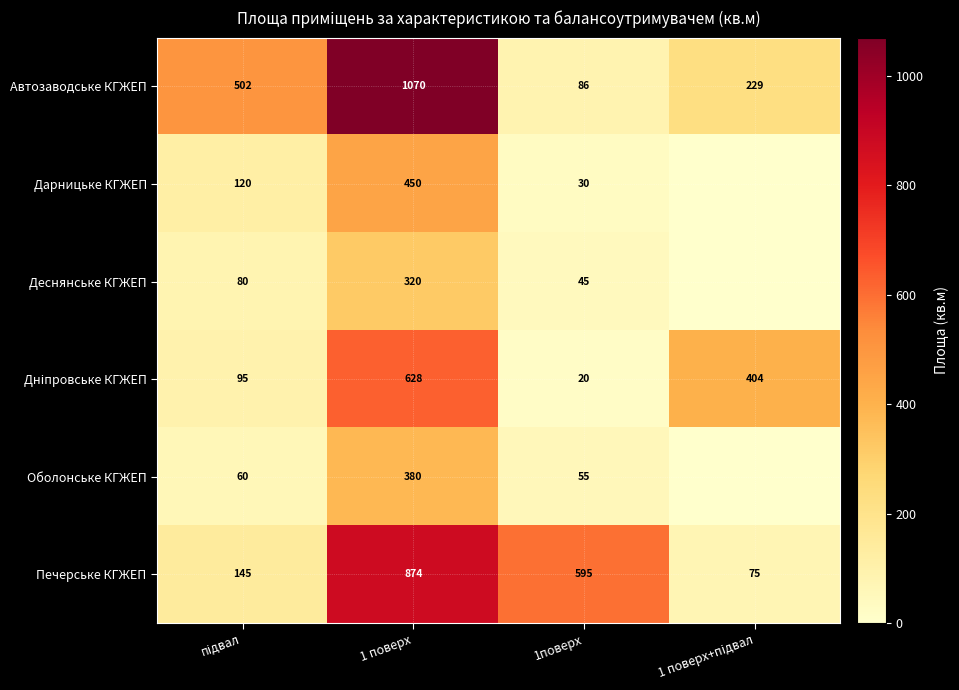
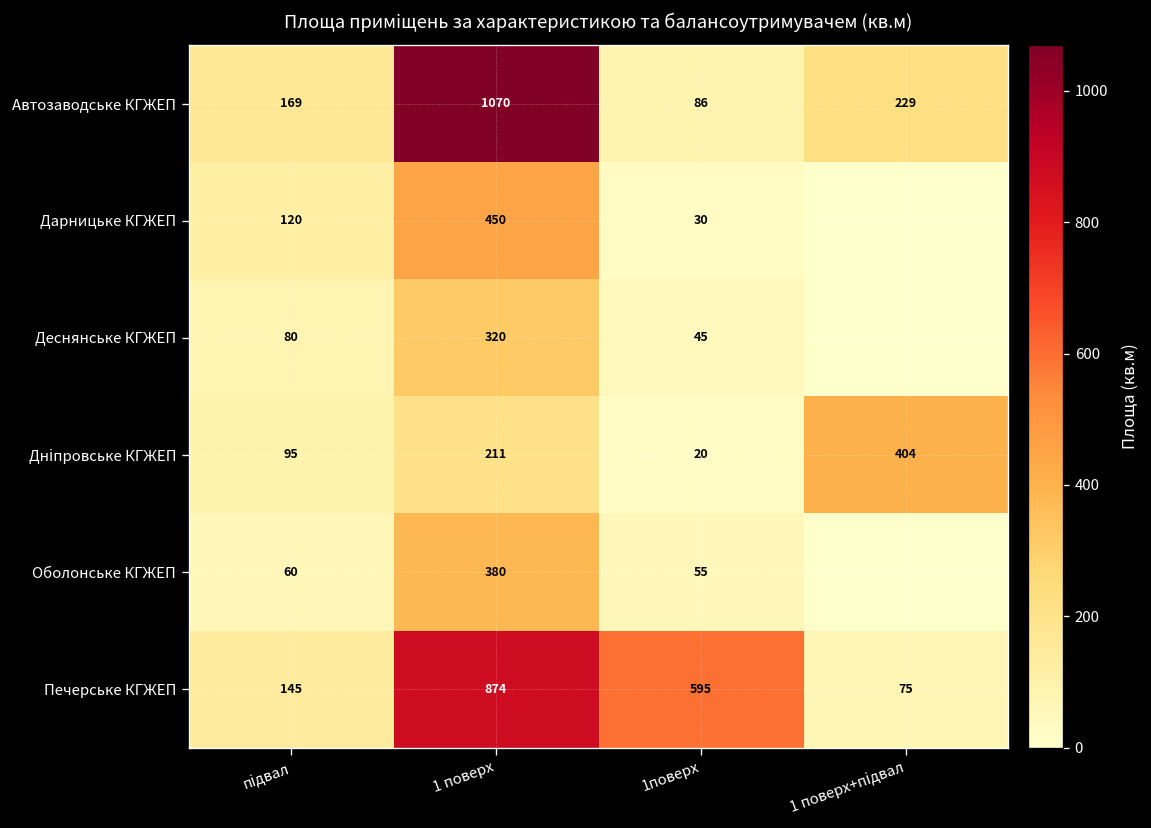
  {
    "Автозаводське КГЖЕП": {
-     "підвал": 502,
+     "підвал": 169,
      "1 поверх": 1070,
      "1поверх": 86,
      "1 поверх+підвал": 229
    },
    "Дарницьке КГЖЕП": {
      "підвал": 120,
      "1 поверх": 450,
      "1поверх": 30
    },
    "Деснянське КГЖЕП": {
      "підвал": 80,
      "1 поверх": 320,
      "1поверх": 45
    },
    "Дніпровське КГЖЕП": {
      "підвал": 95,
-     "1 поверх": 628,
+     "1 поверх": 211,
      "1поверх": 20,
      "1 поверх+підвал": 404
    },
    "Оболонське КГЖЕП": {
      "підвал": 60,
      "1 поверх": 380,
      "1поверх": 55
    },
    "Печерське КГЖЕП": {
      "підвал": 145,
      "1 поверх": 874,
      "1поверх": 595,
      "1 поверх+підвал": 75
    }
  }
